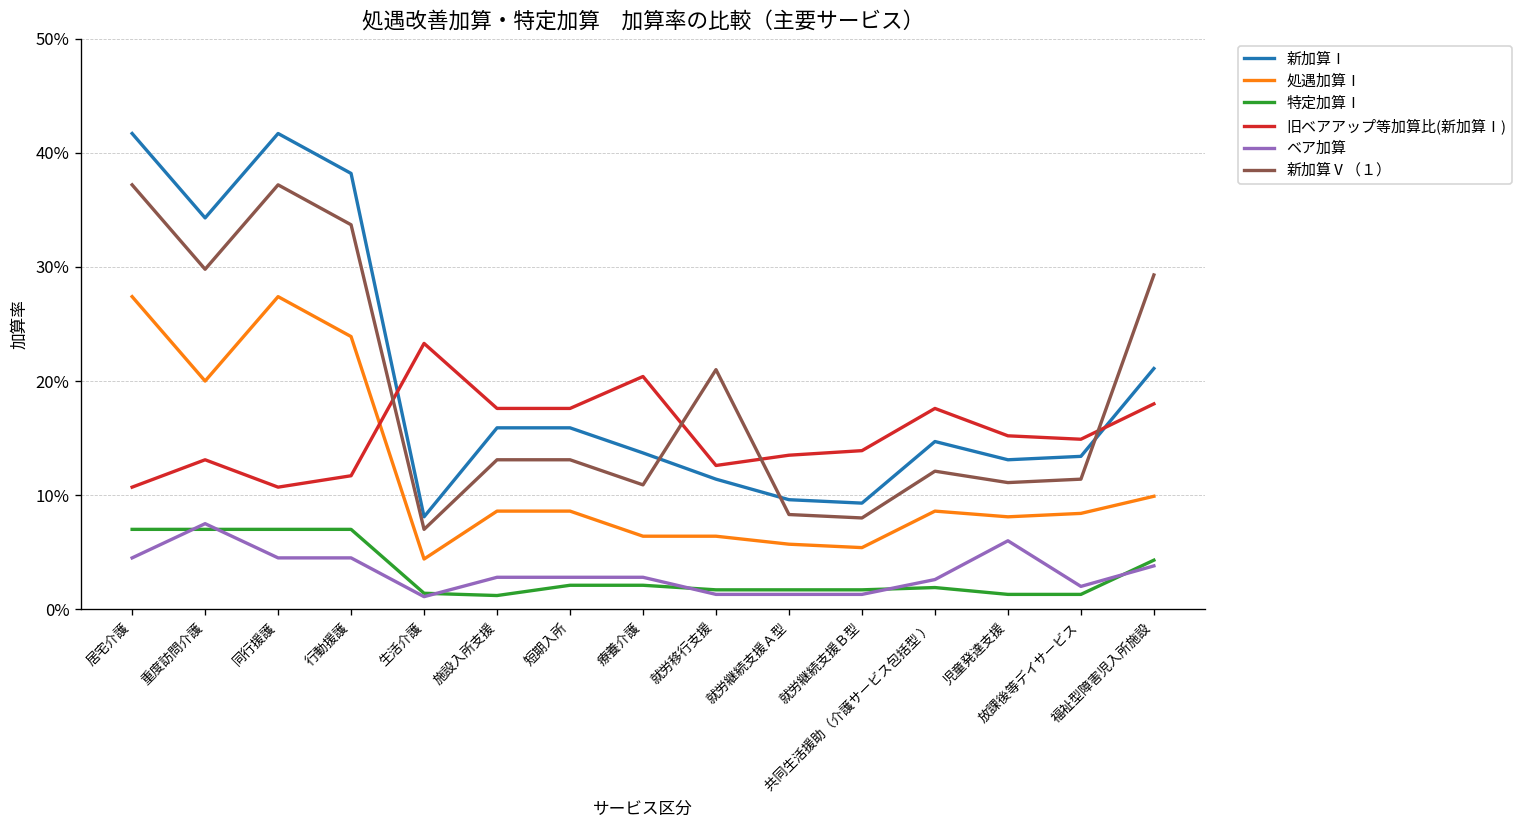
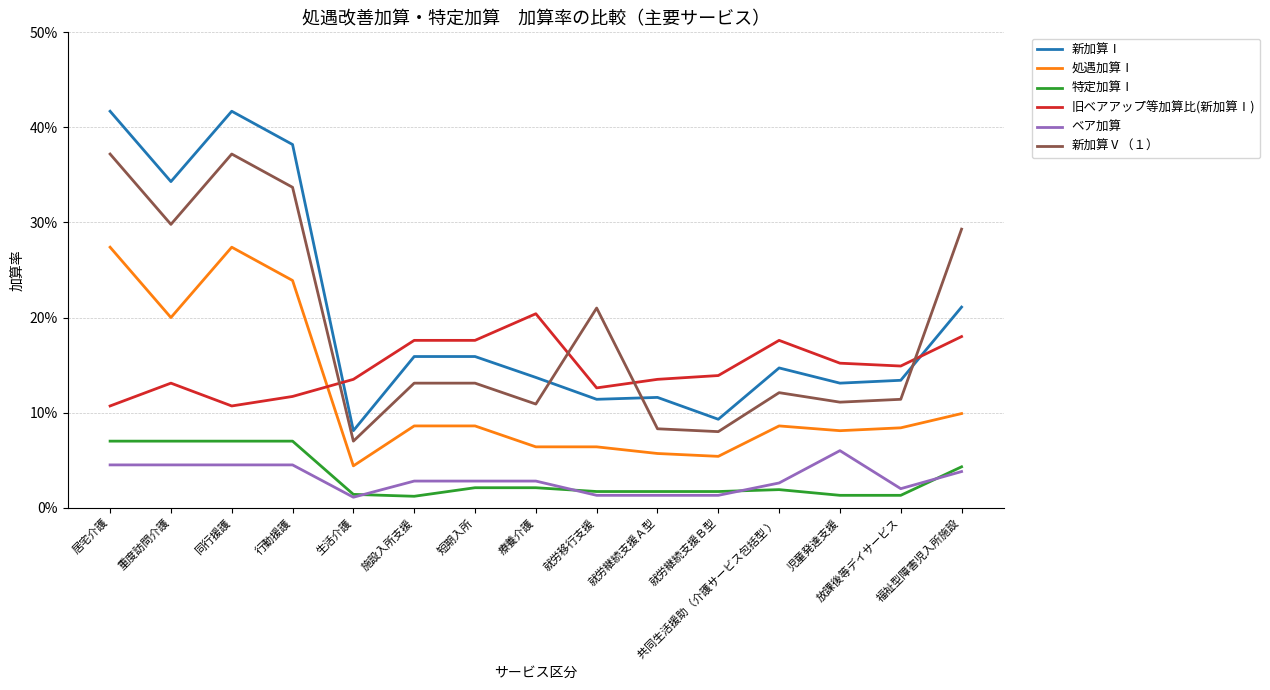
  {
    "新加算Ⅰ": {
      "居宅介護": "42%",
      "重度訪問介護": "34%",
      "同行援護": "42%",
      "行動援護": "38%",
      "生活介護": "8%",
      "施設入所支援": "16%",
      "短期入所": "16%",
      "療養介護": "14%",
      "就労移行支援": "11%",
-     "就労継続支援Ａ型": "10%",
+     "就労継続支援Ａ型": "12%",
      "就労継続支援Ｂ型": "9%",
      "共同生活援助（介護サービス包括型 ）": "15%",
      "児童発達支援": "13%",
      "放課後等デイサービス": "13%",
      "福祉型障害児入所施設": "21%"
    },
    "処遇加算Ⅰ": {
      "居宅介護": "27%",
      "重度訪問介護": "20%",
      "同行援護": "27%",
      "行動援護": "24%",
      "生活介護": "4%",
      "施設入所支援": "9%",
      "短期入所": "9%",
      "療養介護": "6%",
      "就労移行支援": "6%",
      "就労継続支援Ａ型": "6%",
      "就労継続支援Ｂ型": "5%",
      "共同生活援助（介護サービス包括型 ）": "9%",
      "児童発達支援": "8%",
      "放課後等デイサービス": "8%",
      "福祉型障害児入所施設": "10%"
    },
    "特定加算Ⅰ": {
      "居宅介護": "7%",
      "重度訪問介護": "7%",
      "同行援護": "7%",
      "行動援護": "7%",
      "生活介護": "1%",
      "施設入所支援": "1%",
      "短期入所": "2%",
      "療養介護": "2%",
      "就労移行支援": "2%",
      "就労継続支援Ａ型": "2%",
      "就労継続支援Ｂ型": "2%",
      "共同生活援助（介護サービス包括型 ）": "2%",
      "児童発達支援": "1%",
      "放課後等デイサービス": "1%",
      "福祉型障害児入所施設": "4%"
    },
    "旧ベアアップ等加算比(新加算Ⅰ)": {
      "居宅介護": "11%",
      "重度訪問介護": "13%",
      "同行援護": "11%",
      "行動援護": "12%",
-     "生活介護": "23%",
+     "生活介護": "14%",
      "施設入所支援": "18%",
      "短期入所": "18%",
      "療養介護": "20%",
      "就労移行支援": "13%",
      "就労継続支援Ａ型": "14%",
      "就労継続支援Ｂ型": "14%",
      "共同生活援助（介護サービス包括型 ）": "18%",
      "児童発達支援": "15%",
      "放課後等デイサービス": "15%",
      "福祉型障害児入所施設": "18%"
    },
    "ベア加算": {
      "居宅介護": "5%",
-     "重度訪問介護": "8%",
+     "重度訪問介護": "5%",
      "同行援護": "5%",
      "行動援護": "5%",
      "生活介護": "1%",
      "施設入所支援": "3%",
      "短期入所": "3%",
      "療養介護": "3%",
      "就労移行支援": "1%",
      "就労継続支援Ａ型": "1%",
      "就労継続支援Ｂ型": "1%",
      "共同生活援助（介護サービス包括型 ）": "3%",
      "児童発達支援": "6%",
      "放課後等デイサービス": "2%",
      "福祉型障害児入所施設": "4%"
    },
    "新加算Ⅴ（１）": {
      "居宅介護": "37%",
      "重度訪問介護": "30%",
      "同行援護": "37%",
      "行動援護": "34%",
      "生活介護": "7%",
      "施設入所支援": "13%",
      "短期入所": "13%",
      "療養介護": "11%",
      "就労移行支援": "21%",
      "就労継続支援Ａ型": "8%",
      "就労継続支援Ｂ型": "8%",
      "共同生活援助（介護サービス包括型 ）": "12%",
      "児童発達支援": "11%",
      "放課後等デイサービス": "11%",
      "福祉型障害児入所施設": "29%"
    }
  }
